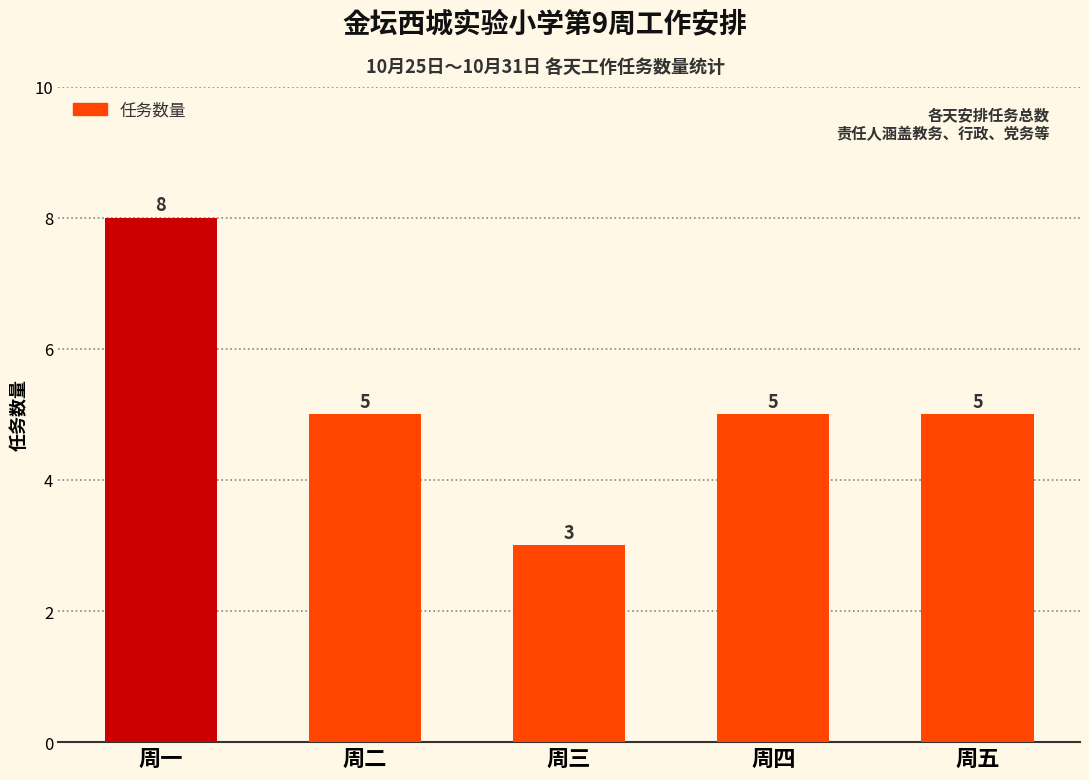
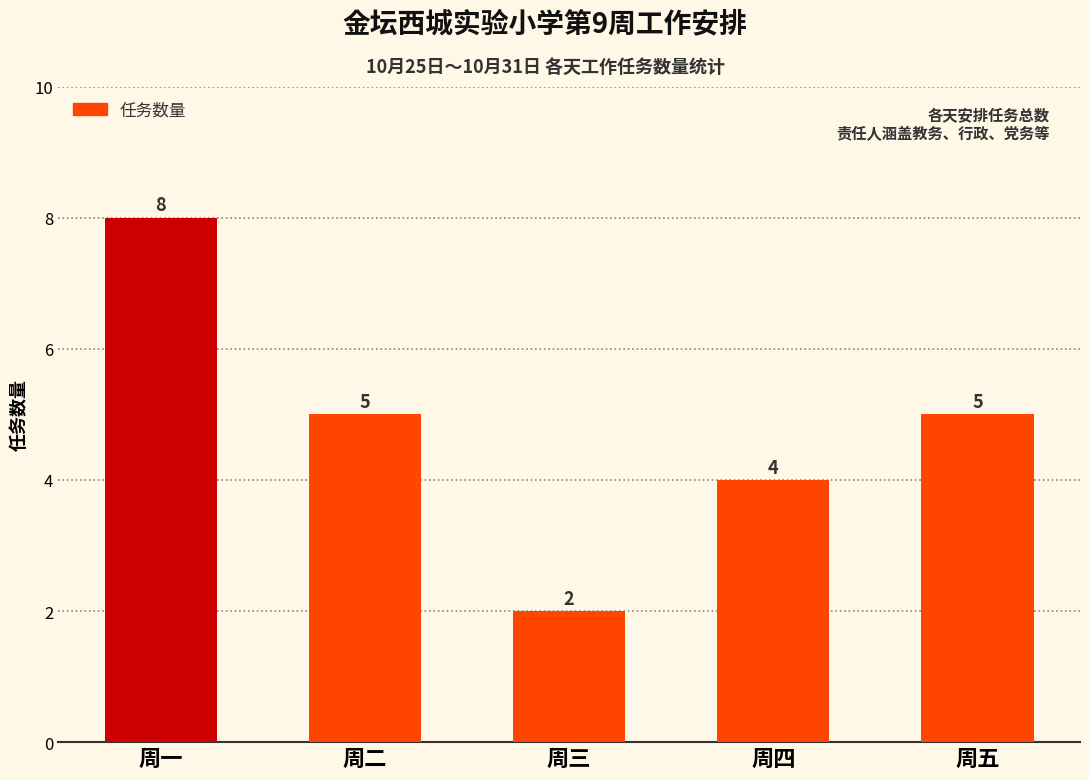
  {
    "周一": 8,
    "周二": 5,
-   "周三": 3,
-   "周四": 5,
+   "周三": 2,
+   "周四": 4,
    "周五": 5
  }
